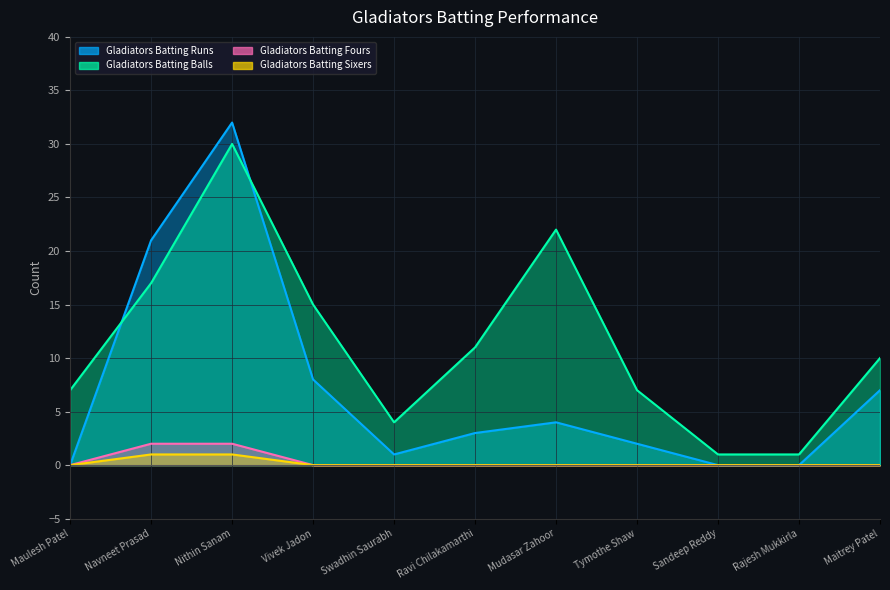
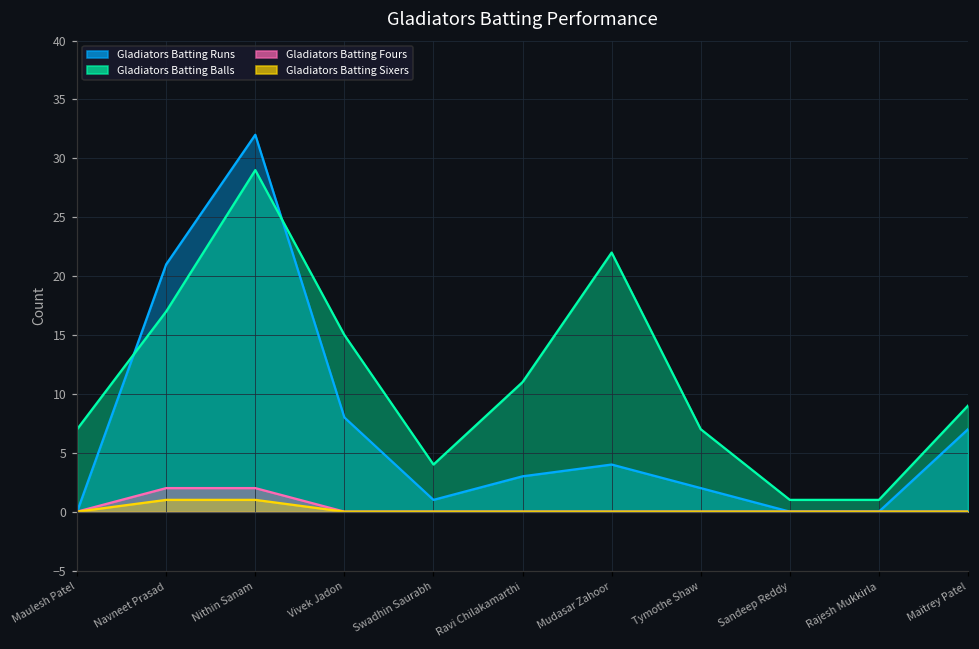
  {
    "Gladiators Batting Runs": {
      "Navneet Prasad": 21,
      "Nithin Sanam": 32,
      "Vivek Jadon": 8,
      "Swadhin Saurabh": 1,
      "Ravi Chilakamarthi": 3,
      "Mudasar Zahoor": 4,
      "Tymothe Shaw": 2,
      "Maitrey Patel": 7
    },
    "Gladiators Batting Balls": {
      "Maulesh Patel": 7,
      "Navneet Prasad": 17,
-     "Nithin Sanam": 30,
+     "Nithin Sanam": 29,
      "Vivek Jadon": 15,
      "Swadhin Saurabh": 4,
      "Ravi Chilakamarthi": 11,
      "Mudasar Zahoor": 22,
      "Tymothe Shaw": 7,
      "Sandeep Reddy": 1,
      "Rajesh Mukkirla": 1,
-     "Maitrey Patel": 10
+     "Maitrey Patel": 9
    },
    "Gladiators Batting Fours": {
      "Navneet Prasad": 2,
      "Nithin Sanam": 2
    },
    "Gladiators Batting Sixers": {
      "Navneet Prasad": 1,
      "Nithin Sanam": 1
    }
  }
